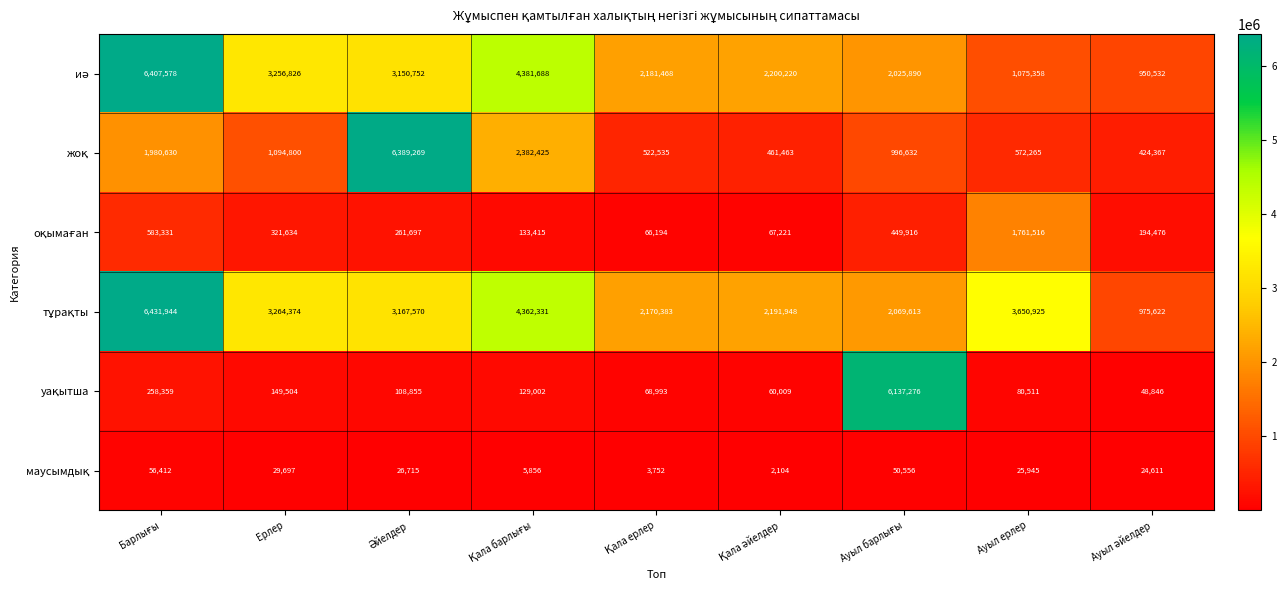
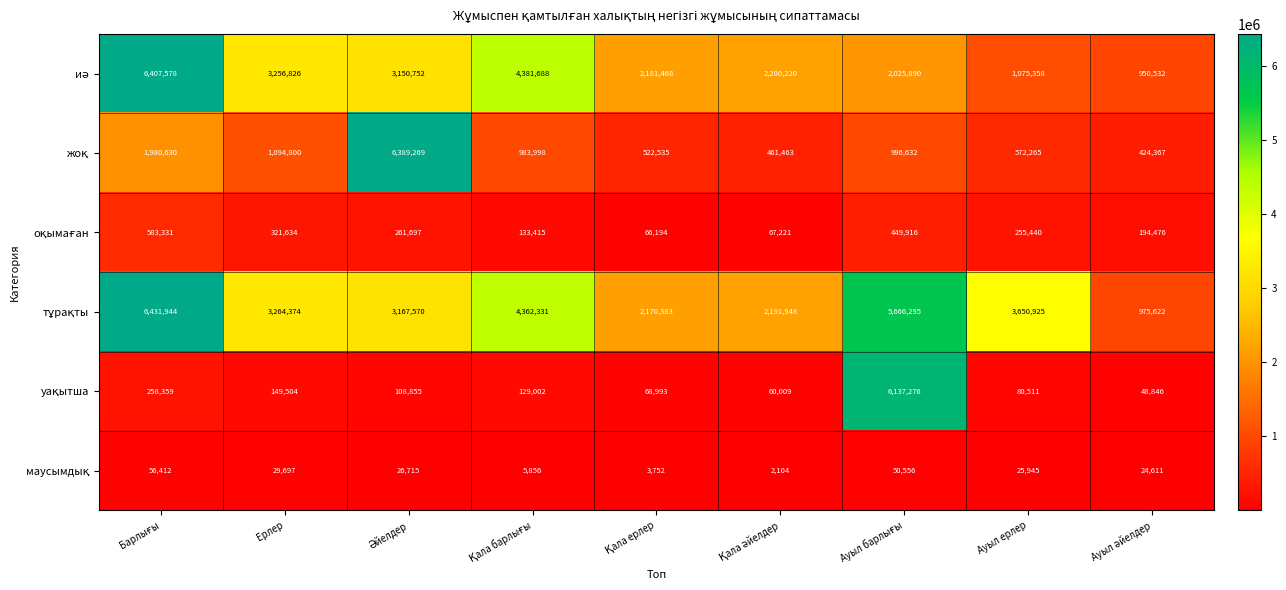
  {
    "иә": {
      "Барлығы": "6,407,578",
      "Ерлер": "3,256,826",
      "Әйелдер": "3,150,752",
      "Қала барлығы": "4,381,688",
      "Қала ерлер": "2,181,468",
      "Қала әйелдер": "2,200,220",
      "Ауыл барлығы": "2,025,890",
      "Ауыл ерлер": "1,075,358",
      "Ауыл әйелдер": "950,532"
    },
    "жоқ": {
      "Барлығы": "1,980,630",
      "Ерлер": "1,094,800",
      "Әйелдер": "6,389,269",
-     "Қала барлығы": "2,382,425",
+     "Қала барлығы": "983,998",
      "Қала ерлер": "522,535",
      "Қала әйелдер": "461,463",
      "Ауыл барлығы": "996,632",
      "Ауыл ерлер": "572,265",
      "Ауыл әйелдер": "424,367"
    },
    "оқымаған": {
      "Барлығы": "583,331",
      "Ерлер": "321,634",
      "Әйелдер": "261,697",
      "Қала барлығы": "133,415",
      "Қала ерлер": "66,194",
      "Қала әйелдер": "67,221",
      "Ауыл барлығы": "449,916",
-     "Ауыл ерлер": "1,761,516",
+     "Ауыл ерлер": "255,440",
      "Ауыл әйелдер": "194,476"
    },
    "тұрақты": {
      "Барлығы": "6,431,944",
      "Ерлер": "3,264,374",
      "Әйелдер": "3,167,570",
      "Қала барлығы": "4,362,331",
      "Қала ерлер": "2,170,383",
      "Қала әйелдер": "2,191,948",
-     "Ауыл барлығы": "2,069,613",
+     "Ауыл барлығы": "5,666,295",
      "Ауыл ерлер": "3,650,925",
      "Ауыл әйелдер": "975,622"
    },
    "уақытша": {
      "Барлығы": "258,359",
      "Ерлер": "149,504",
      "Әйелдер": "108,855",
      "Қала барлығы": "129,002",
      "Қала ерлер": "68,993",
      "Қала әйелдер": "60,009",
      "Ауыл барлығы": "6,137,276",
      "Ауыл ерлер": "80,511",
      "Ауыл әйелдер": "48,846"
    },
    "маусымдық": {
      "Барлығы": "56,412",
      "Ерлер": "29,697",
      "Әйелдер": "26,715",
      "Қала барлығы": "5,856",
      "Қала ерлер": "3,752",
      "Қала әйелдер": "2,104",
      "Ауыл барлығы": "50,556",
      "Ауыл ерлер": "25,945",
      "Ауыл әйелдер": "24,611"
    }
  }
